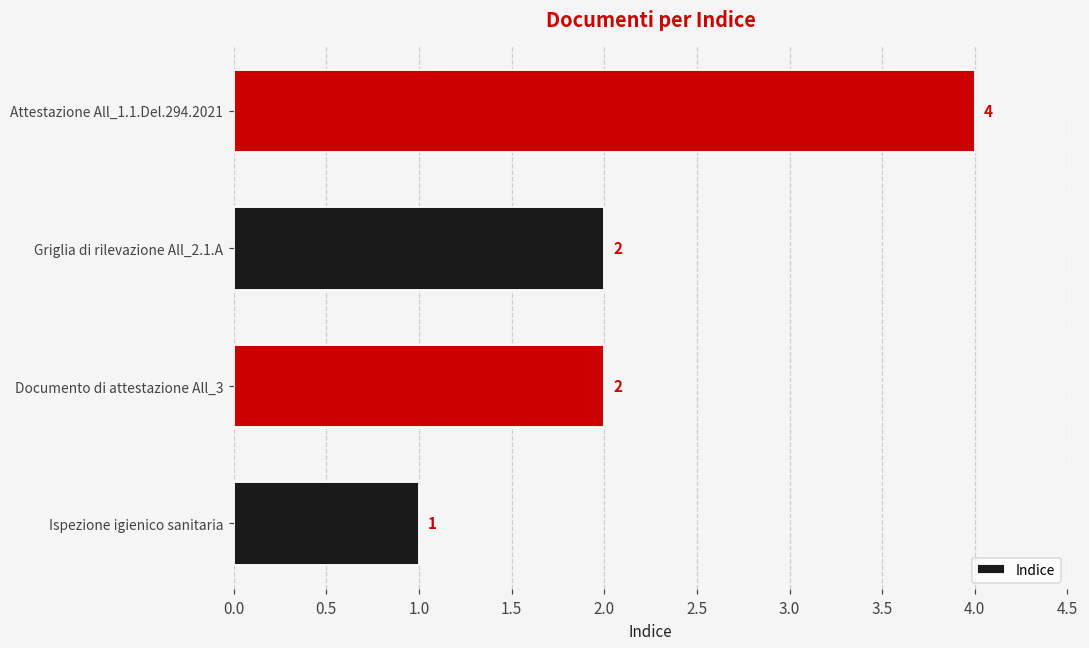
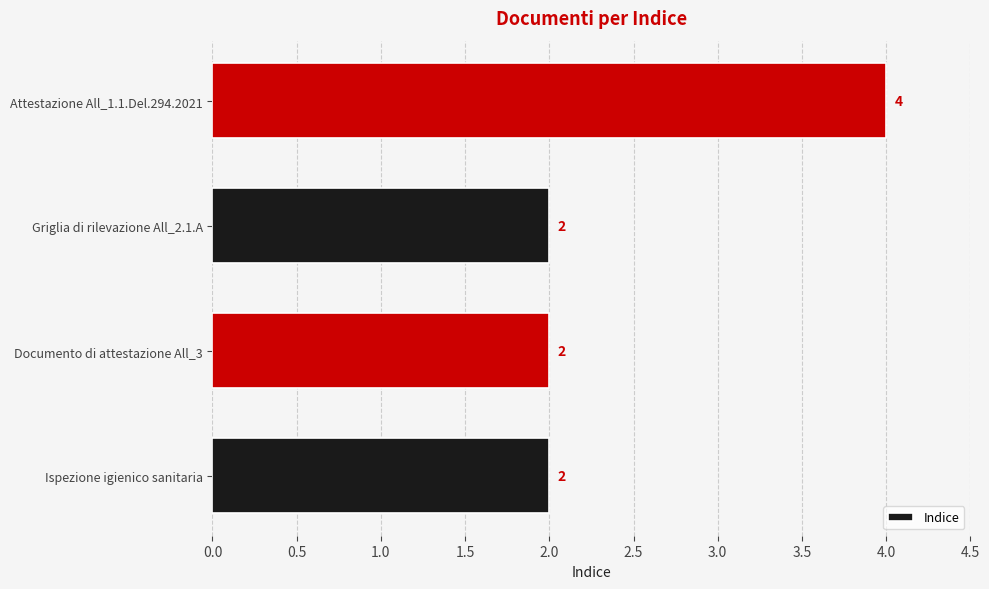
  {
    "Attestazione All_1.1.Del.294.2021": 4,
    "Griglia di rilevazione All_2.1.A": 2,
    "Documento di attestazione All_3": 2,
-   "Ispezione igienico sanitaria": 1
+   "Ispezione igienico sanitaria": 2
  }
